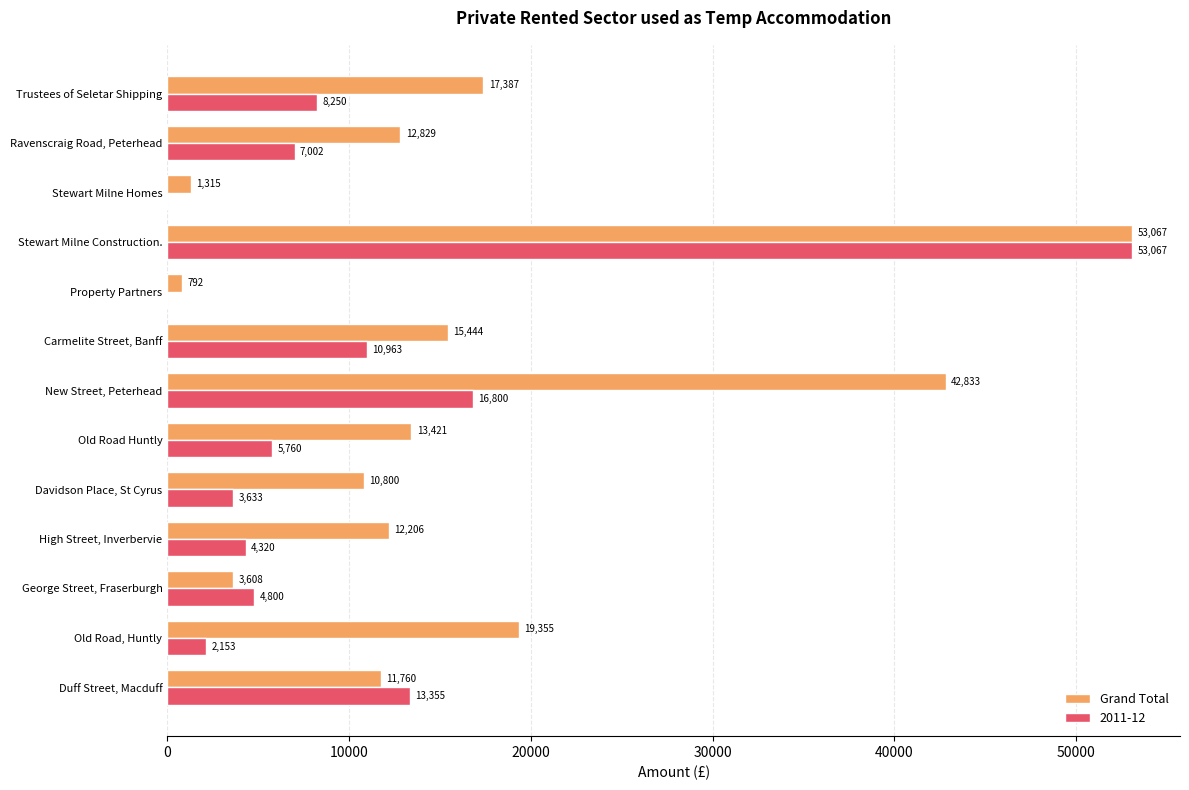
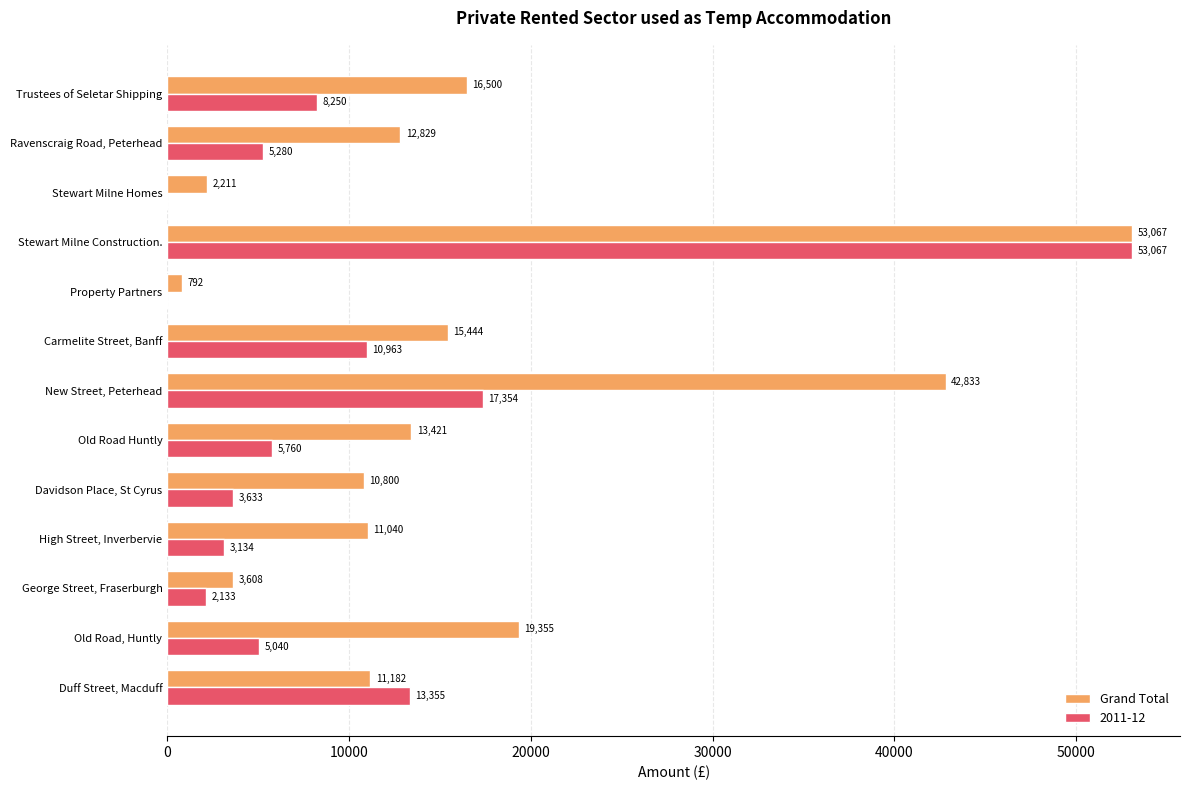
  {
    "Grand Total": {
-     "Trustees of Seletar Shipping": "17,387",
+     "Trustees of Seletar Shipping": "16,500",
      "Ravenscraig Road, Peterhead": "12,829",
-     "Stewart Milne Homes": "1,315",
+     "Stewart Milne Homes": "2,211",
      "Stewart Milne Construction.": "53,067",
      "Property Partners": "792",
      "Carmelite Street, Banff": "15,444",
      "New Street, Peterhead": "42,833",
      "Old Road Huntly": "13,421",
      "Davidson Place, St Cyrus": "10,800",
-     "High Street, Inverbervie": "12,206",
+     "High Street, Inverbervie": "11,040",
      "George Street, Fraserburgh": "3,608",
      "Old Road, Huntly": "19,355",
-     "Duff Street, Macduff": "11,760"
+     "Duff Street, Macduff": "11,182"
    },
    "2011-12": {
      "Trustees of Seletar Shipping": "8,250",
-     "Ravenscraig Road, Peterhead": "7,002",
+     "Ravenscraig Road, Peterhead": "5,280",
      "Stewart Milne Construction.": "53,067",
      "Carmelite Street, Banff": "10,963",
-     "New Street, Peterhead": "16,800",
+     "New Street, Peterhead": "17,354",
      "Old Road Huntly": "5,760",
      "Davidson Place, St Cyrus": "3,633",
-     "High Street, Inverbervie": "4,320",
-     "George Street, Fraserburgh": "4,800",
-     "Old Road, Huntly": "2,153",
+     "High Street, Inverbervie": "3,134",
+     "George Street, Fraserburgh": "2,133",
+     "Old Road, Huntly": "5,040",
      "Duff Street, Macduff": "13,355"
    }
  }
